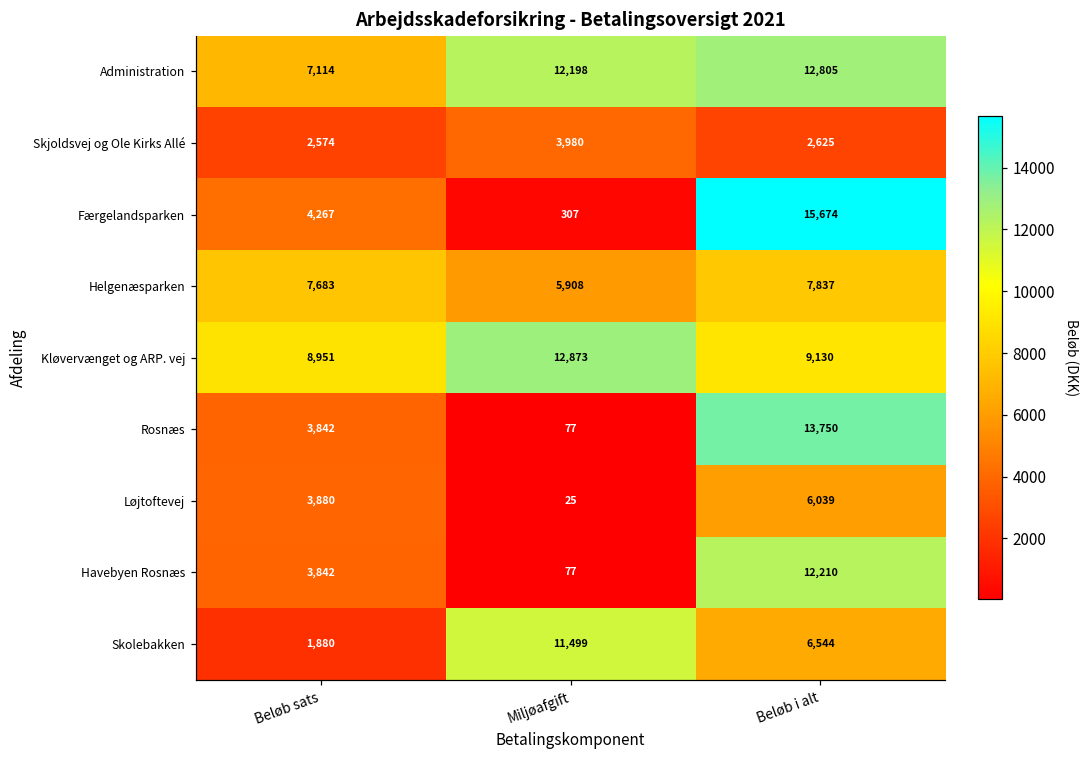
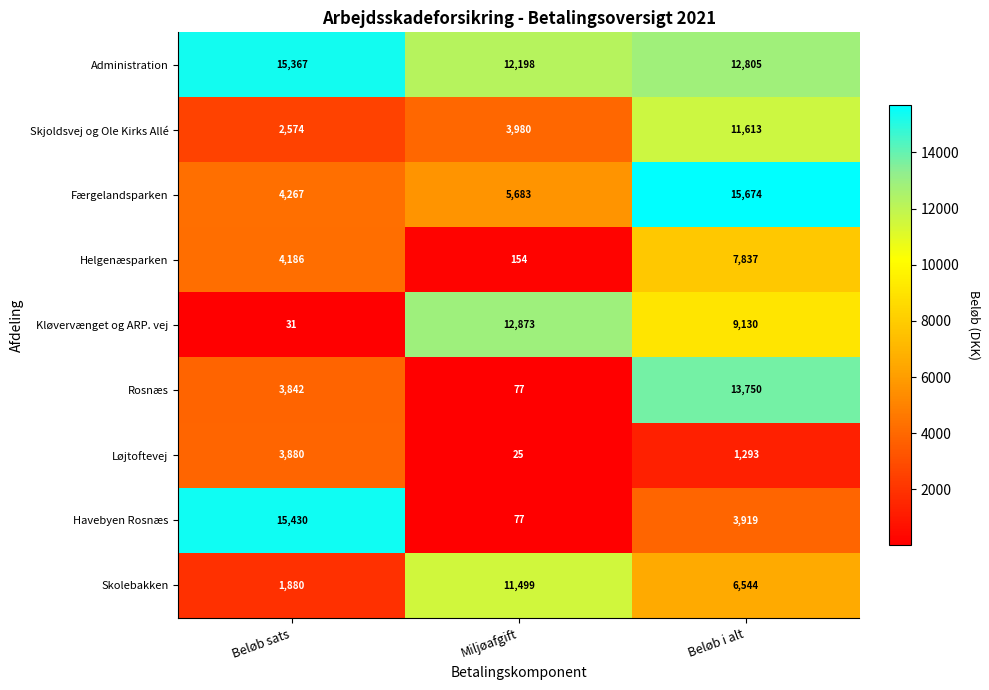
  {
    "Administration": {
-     "Beløb sats": "7,114",
+     "Beløb sats": "15,367",
      "Miljøafgift": "12,198",
      "Beløb i alt": "12,805"
    },
    "Skjoldsvej og Ole Kirks Allé": {
      "Beløb sats": "2,574",
      "Miljøafgift": "3,980",
-     "Beløb i alt": "2,625"
+     "Beløb i alt": "11,613"
    },
    "Færgelandsparken": {
      "Beløb sats": "4,267",
-     "Miljøafgift": "307",
+     "Miljøafgift": "5,683",
      "Beløb i alt": "15,674"
    },
    "Helgenæsparken": {
-     "Beløb sats": "7,683",
-     "Miljøafgift": "5,908",
+     "Beløb sats": "4,186",
+     "Miljøafgift": "154",
      "Beløb i alt": "7,837"
    },
    "Kløvervænget og ARP. vej": {
-     "Beløb sats": "8,951",
+     "Beløb sats": "31",
      "Miljøafgift": "12,873",
      "Beløb i alt": "9,130"
    },
    "Rosnæs": {
      "Beløb sats": "3,842",
      "Miljøafgift": "77",
      "Beløb i alt": "13,750"
    },
    "Løjtoftevej": {
      "Beløb sats": "3,880",
      "Miljøafgift": "25",
-     "Beløb i alt": "6,039"
+     "Beløb i alt": "1,293"
    },
    "Havebyen Rosnæs": {
-     "Beløb sats": "3,842",
+     "Beløb sats": "15,430",
      "Miljøafgift": "77",
-     "Beløb i alt": "12,210"
+     "Beløb i alt": "3,919"
    },
    "Skolebakken": {
      "Beløb sats": "1,880",
      "Miljøafgift": "11,499",
      "Beløb i alt": "6,544"
    }
  }
